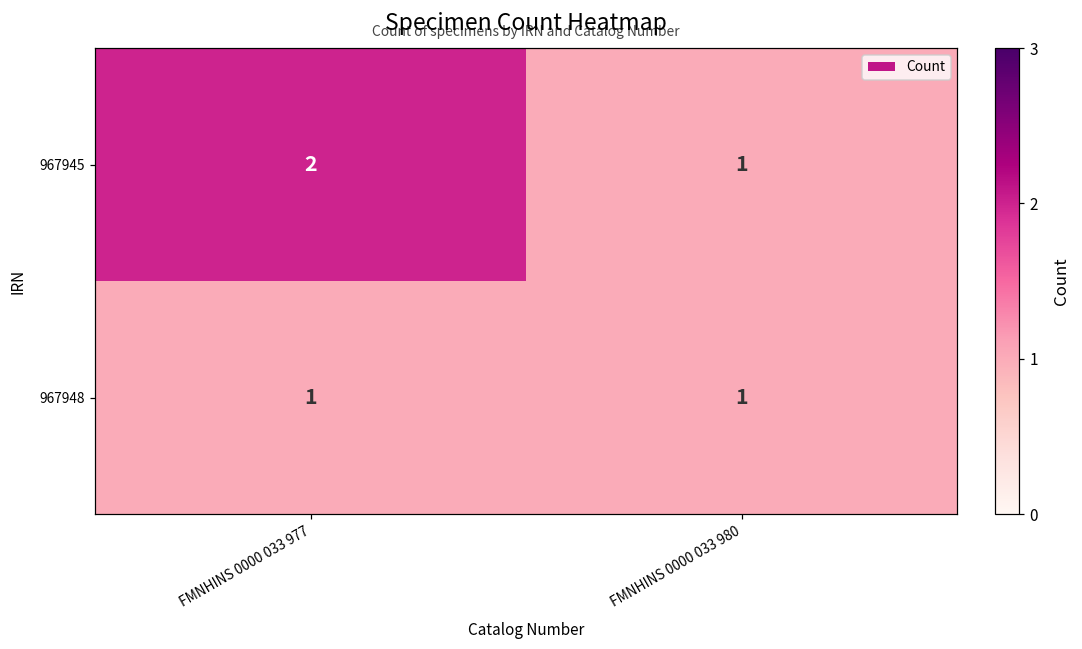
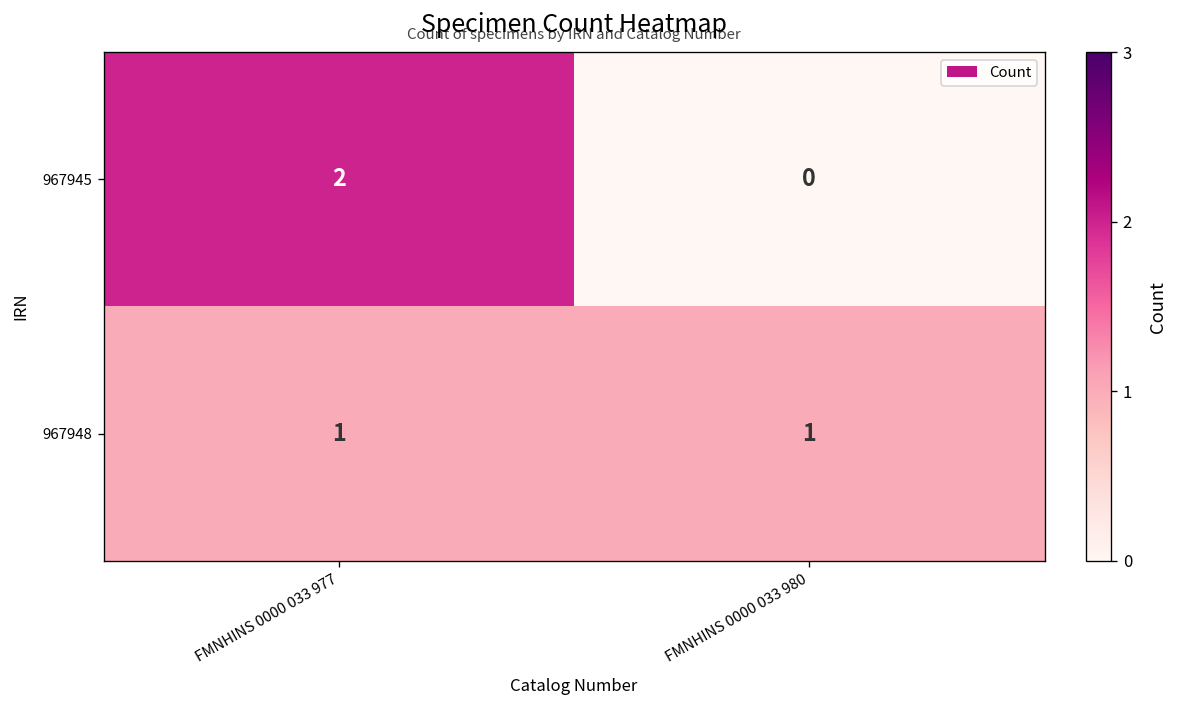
  {
    "967945": {
      "FMNHINS 0000 033 977": 2,
-     "FMNHINS 0000 033 980": 1
+     "FMNHINS 0000 033 980": 0
    },
    "967948": {
      "FMNHINS 0000 033 977": 1,
      "FMNHINS 0000 033 980": 1
    }
  }
